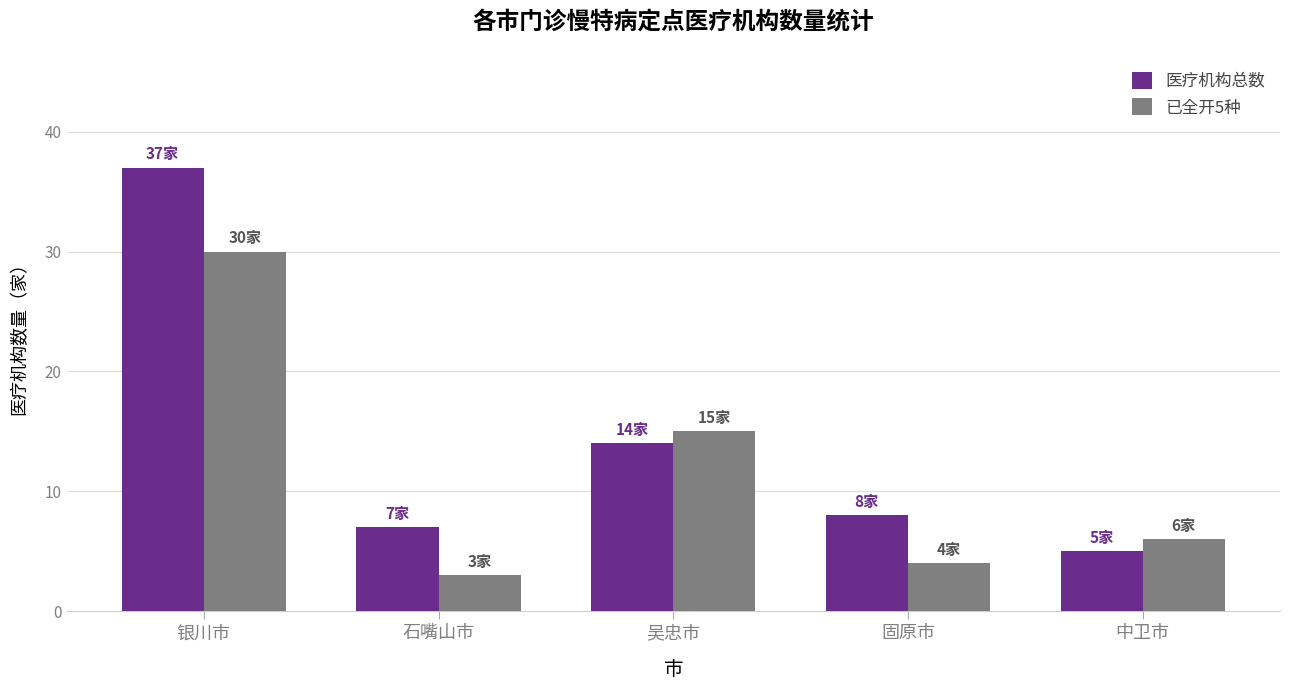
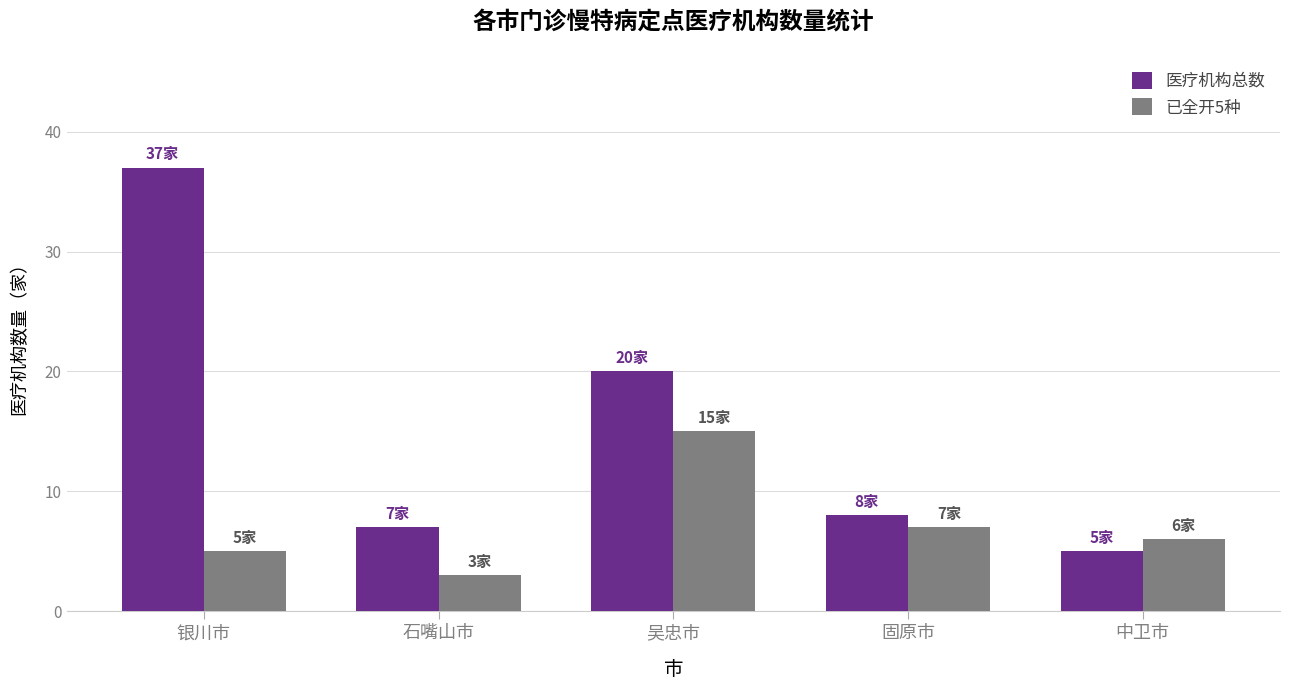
  {
    "医疗机构总数": {
      "银川市": "37家",
      "石嘴山市": "7家",
-     "吴忠市": "14家",
+     "吴忠市": "20家",
      "固原市": "8家",
      "中卫市": "5家"
    },
    "已全开5种": {
-     "银川市": "30家",
+     "银川市": "5家",
      "石嘴山市": "3家",
      "吴忠市": "15家",
-     "固原市": "4家",
+     "固原市": "7家",
      "中卫市": "6家"
    }
  }
